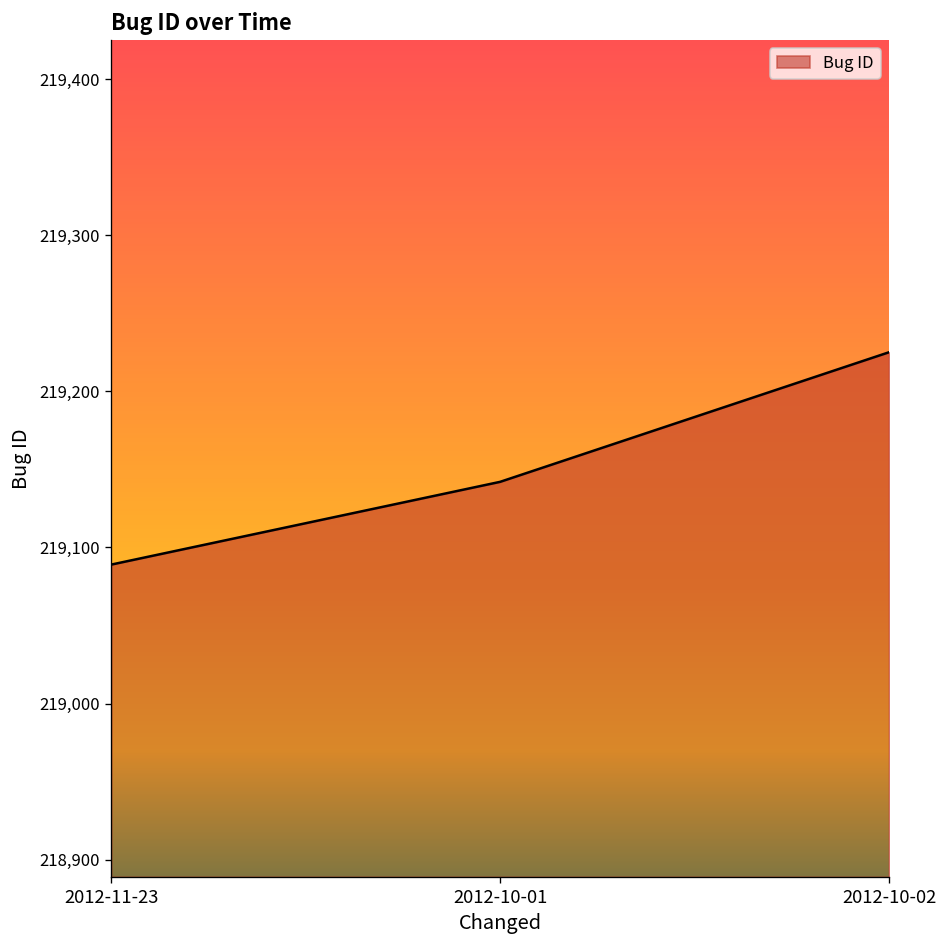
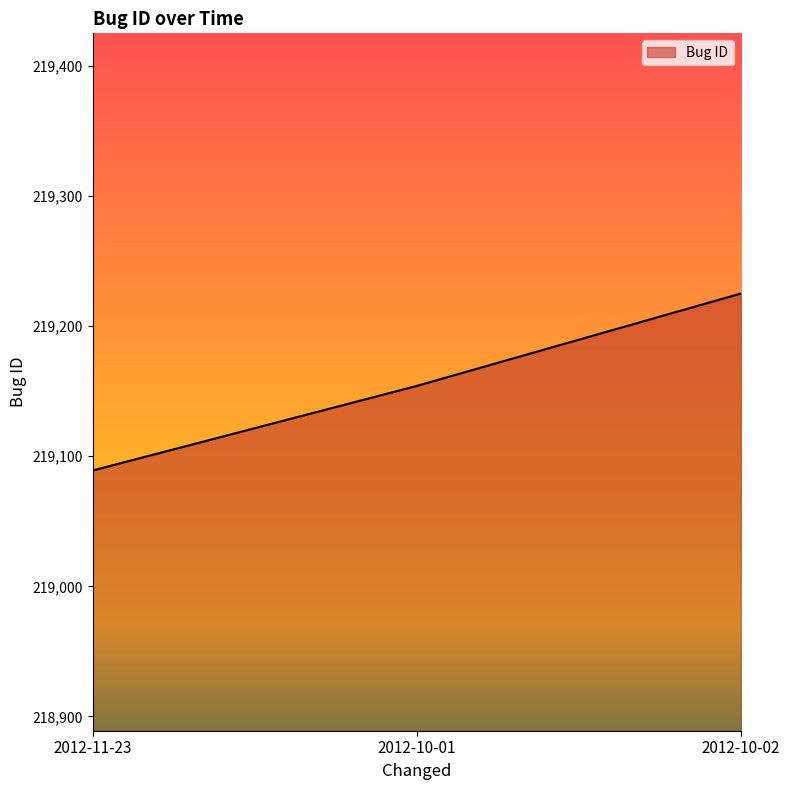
  {
    "2012-11-23": "219,089",
-   "2012-10-01": "219,142",
+   "2012-10-01": "219,154",
    "2012-10-02": "219,225"
  }
